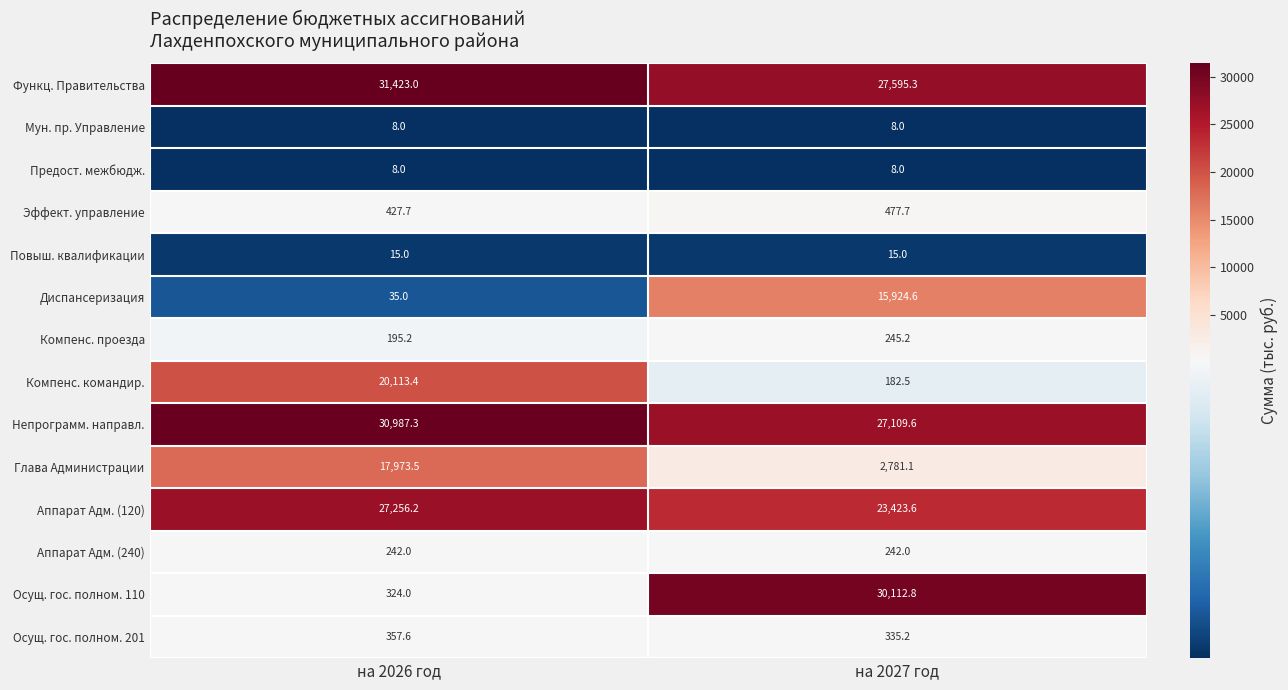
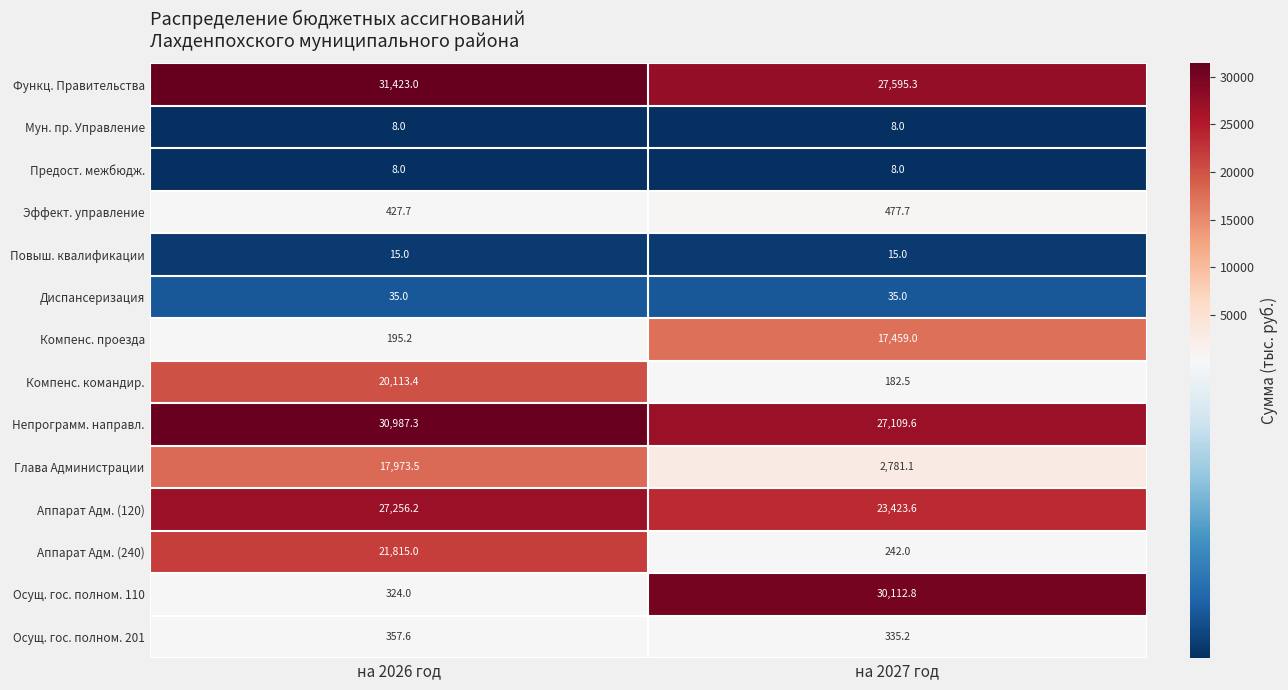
  {
    "Функц. Правительства": {
      "на 2026 год": "31,423.0",
      "на 2027 год": "27,595.3"
    },
    "Мун. пр. Управление": {
      "на 2026 год": "8.0",
      "на 2027 год": "8.0"
    },
    "Предост. межбюдж.": {
      "на 2026 год": "8.0",
      "на 2027 год": "8.0"
    },
    "Эффект. управление": {
      "на 2026 год": "427.7",
      "на 2027 год": "477.7"
    },
    "Повыш. квалификации": {
      "на 2026 год": "15.0",
      "на 2027 год": "15.0"
    },
    "Диспансеризация": {
      "на 2026 год": "35.0",
-     "на 2027 год": "15,924.6"
+     "на 2027 год": "35.0"
    },
    "Компенс. проезда": {
      "на 2026 год": "195.2",
-     "на 2027 год": "245.2"
+     "на 2027 год": "17,459.0"
    },
    "Компенс. командир.": {
      "на 2026 год": "20,113.4",
      "на 2027 год": "182.5"
    },
    "Непрограмм. направл.": {
      "на 2026 год": "30,987.3",
      "на 2027 год": "27,109.6"
    },
    "Глава Администрации": {
      "на 2026 год": "17,973.5",
      "на 2027 год": "2,781.1"
    },
    "Аппарат Адм. (120)": {
      "на 2026 год": "27,256.2",
      "на 2027 год": "23,423.6"
    },
    "Аппарат Адм. (240)": {
-     "на 2026 год": "242.0",
+     "на 2026 год": "21,815.0",
      "на 2027 год": "242.0"
    },
    "Осущ. гос. полном. 110": {
      "на 2026 год": "324.0",
      "на 2027 год": "30,112.8"
    },
    "Осущ. гос. полном. 201": {
      "на 2026 год": "357.6",
      "на 2027 год": "335.2"
    }
  }
